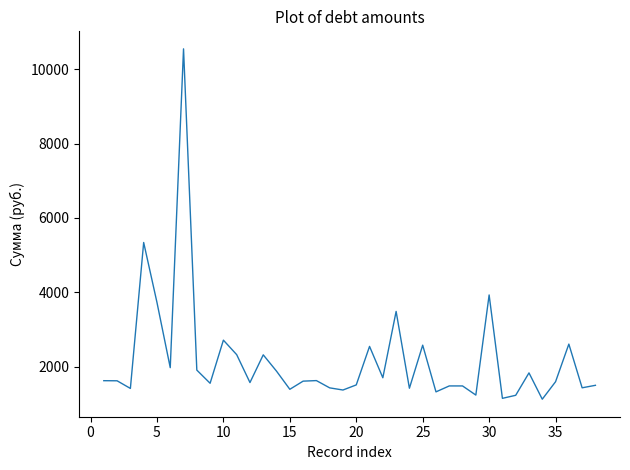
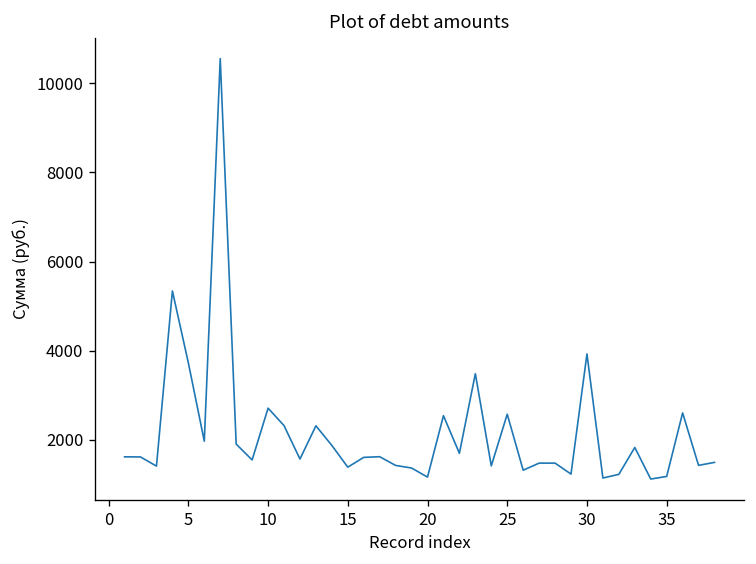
  {
    "5": 3700,
    "10": 2700,
    "15": 1400,
-   "20": 1500,
+   "20": 1200,
    "25": 2600,
    "30": 3900,
-   "35": 1600
+   "35": 1200
  }
